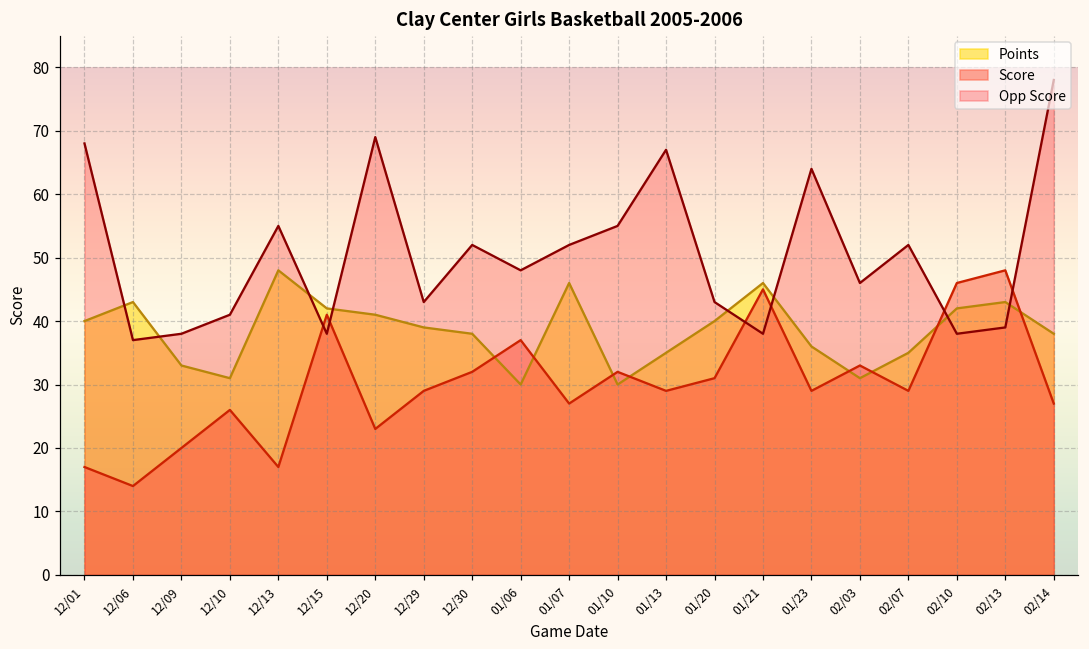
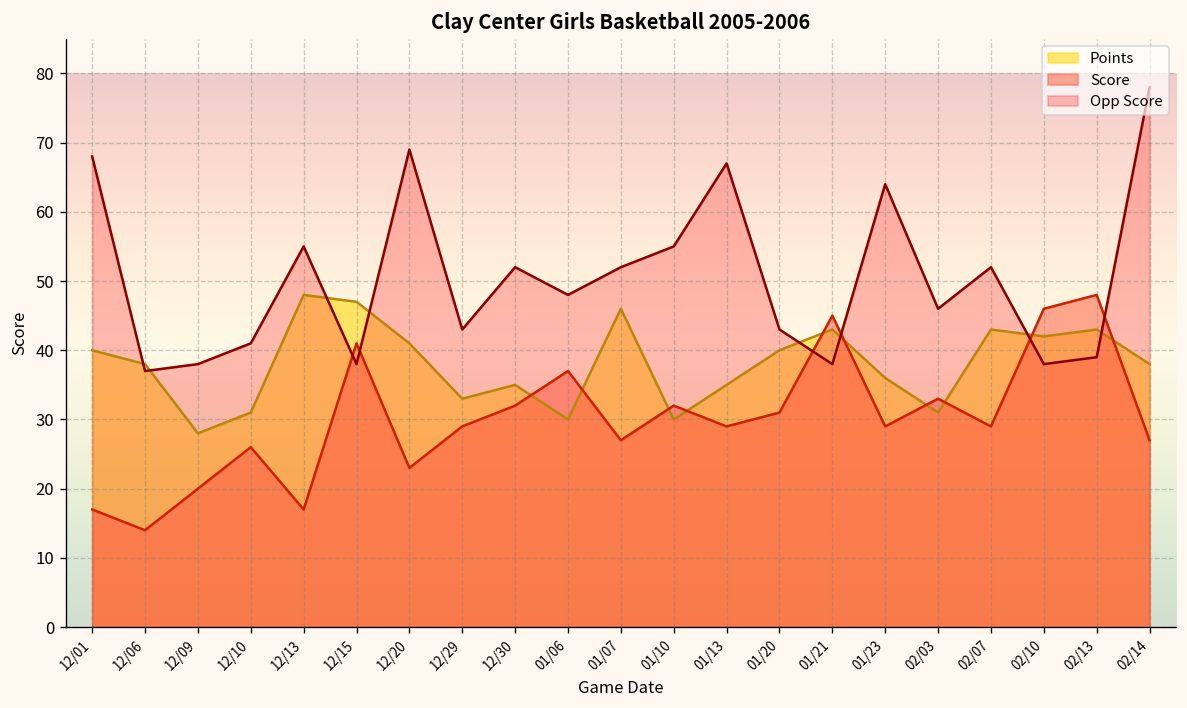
  {
    "Points": {
      "12/01": 40,
-     "12/06": 43,
-     "12/09": 33,
+     "12/06": 38,
+     "12/09": 28,
      "12/10": 31,
      "12/13": 48,
-     "12/15": 42,
+     "12/15": 47,
      "12/20": 41,
-     "12/29": 39,
-     "12/30": 38,
+     "12/29": 33,
+     "12/30": 35,
      "01/06": 30,
      "01/07": 46,
      "01/10": 30,
      "01/13": 35,
      "01/20": 40,
-     "01/21": 46,
+     "01/21": 43,
      "01/23": 36,
      "02/03": 31,
-     "02/07": 35,
+     "02/07": 43,
      "02/10": 42,
      "02/13": 43,
      "02/14": 38
    }
  }
